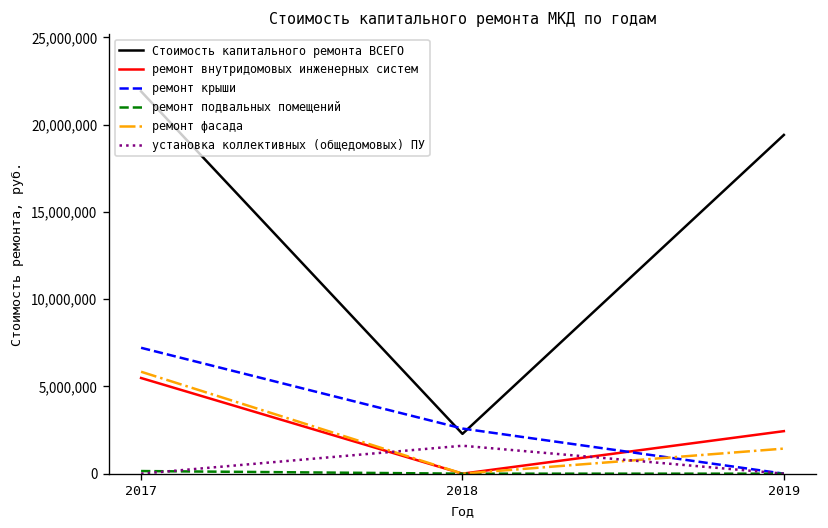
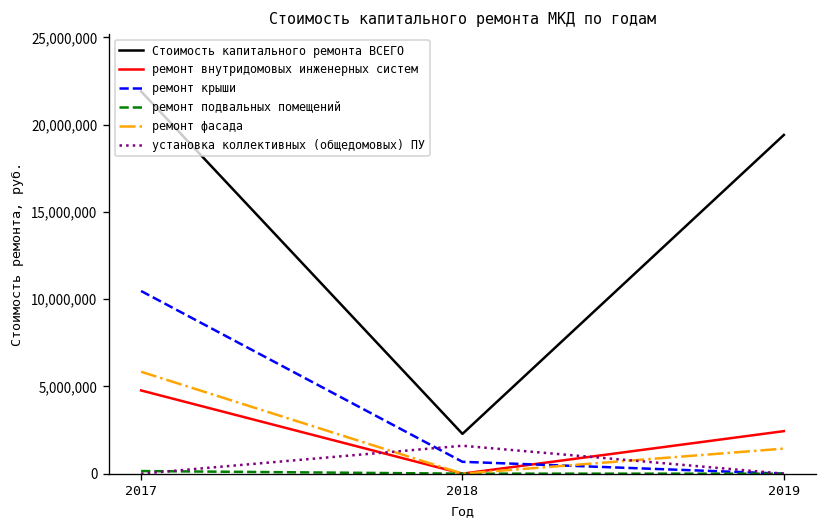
  {
    "Стоимость капитального ремонта ВСЕГО": {
      "2018": "2,300,000",
      "2019": "19,400,000"
    },
    "ремонт внутридомовых инженерных систем": {
-     "2017": "5,500,000",
+     "2017": "4,800,000",
      "2019": "2,400,000"
    },
    "ремонт крыши": {
-     "2017": "7,200,000",
-     "2018": "2,600,000"
+     "2017": "10,500,000",
+     "2018": "700,000"
    },
    "ремонт фасада": {
      "2017": "5,800,000",
      "2019": "1,400,000"
    },
    "установка коллективных (общедомовых) ПУ": {
      "2018": "1,600,000"
    }
  }
